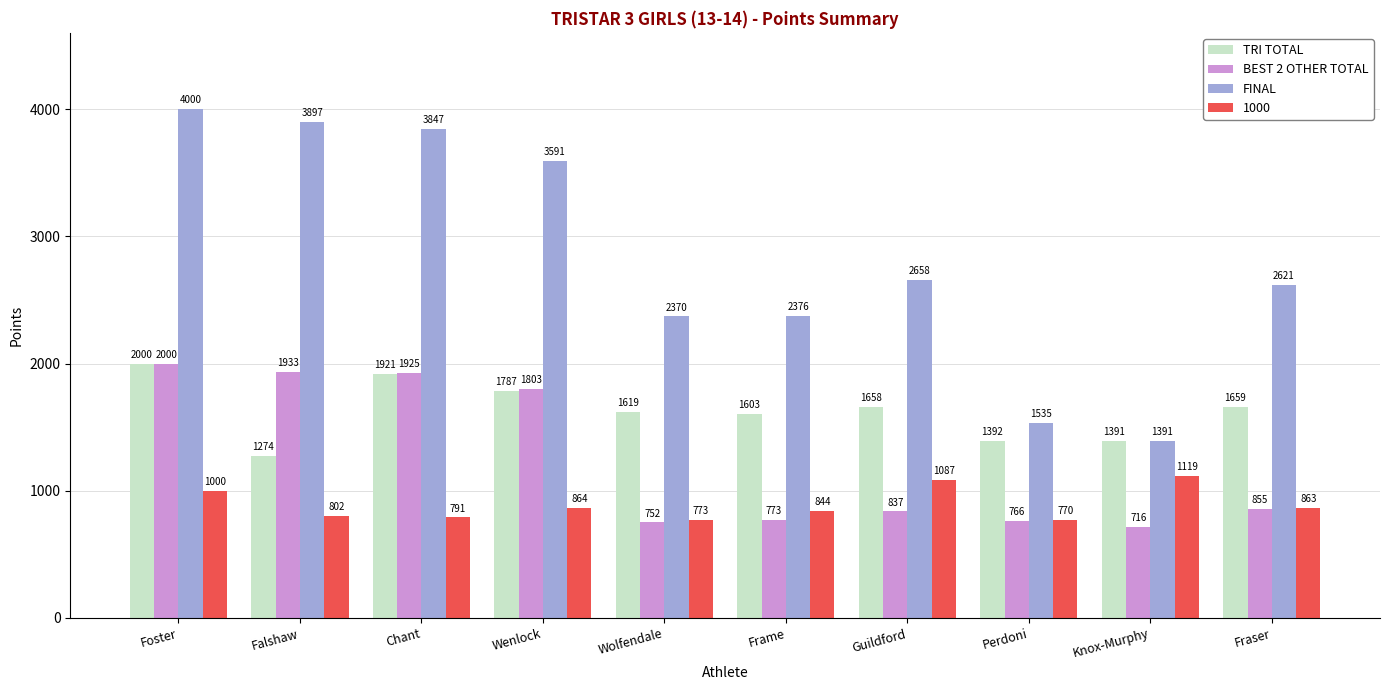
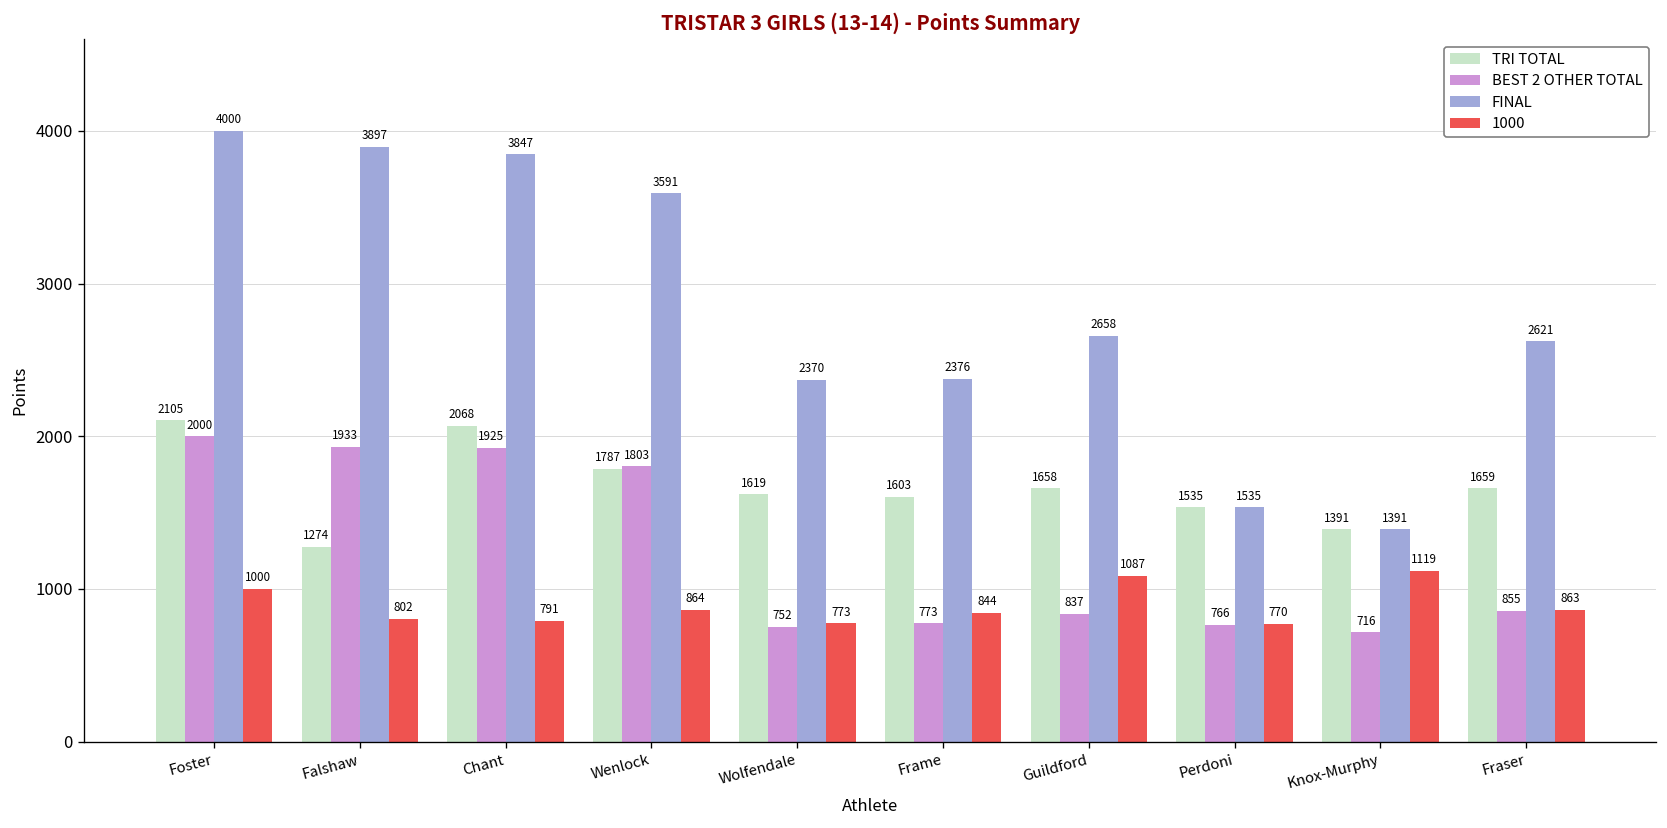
  {
    "TRI TOTAL": {
-     "Foster": 2000,
+     "Foster": 2105,
      "Falshaw": 1274,
-     "Chant": 1921,
+     "Chant": 2068,
      "Wenlock": 1787,
      "Wolfendale": 1619,
      "Frame": 1603,
      "Guildford": 1658,
-     "Perdoni": 1392,
+     "Perdoni": 1535,
      "Knox-Murphy": 1391,
      "Fraser": 1659
    },
    "1000": {
      "Foster": 1000,
      "Falshaw": 802,
      "Chant": 791,
      "Wenlock": 864,
      "Wolfendale": 773,
      "Frame": 844,
      "Guildford": 1087,
      "Perdoni": 770,
      "Knox-Murphy": 1119,
      "Fraser": 863
    }
  }
